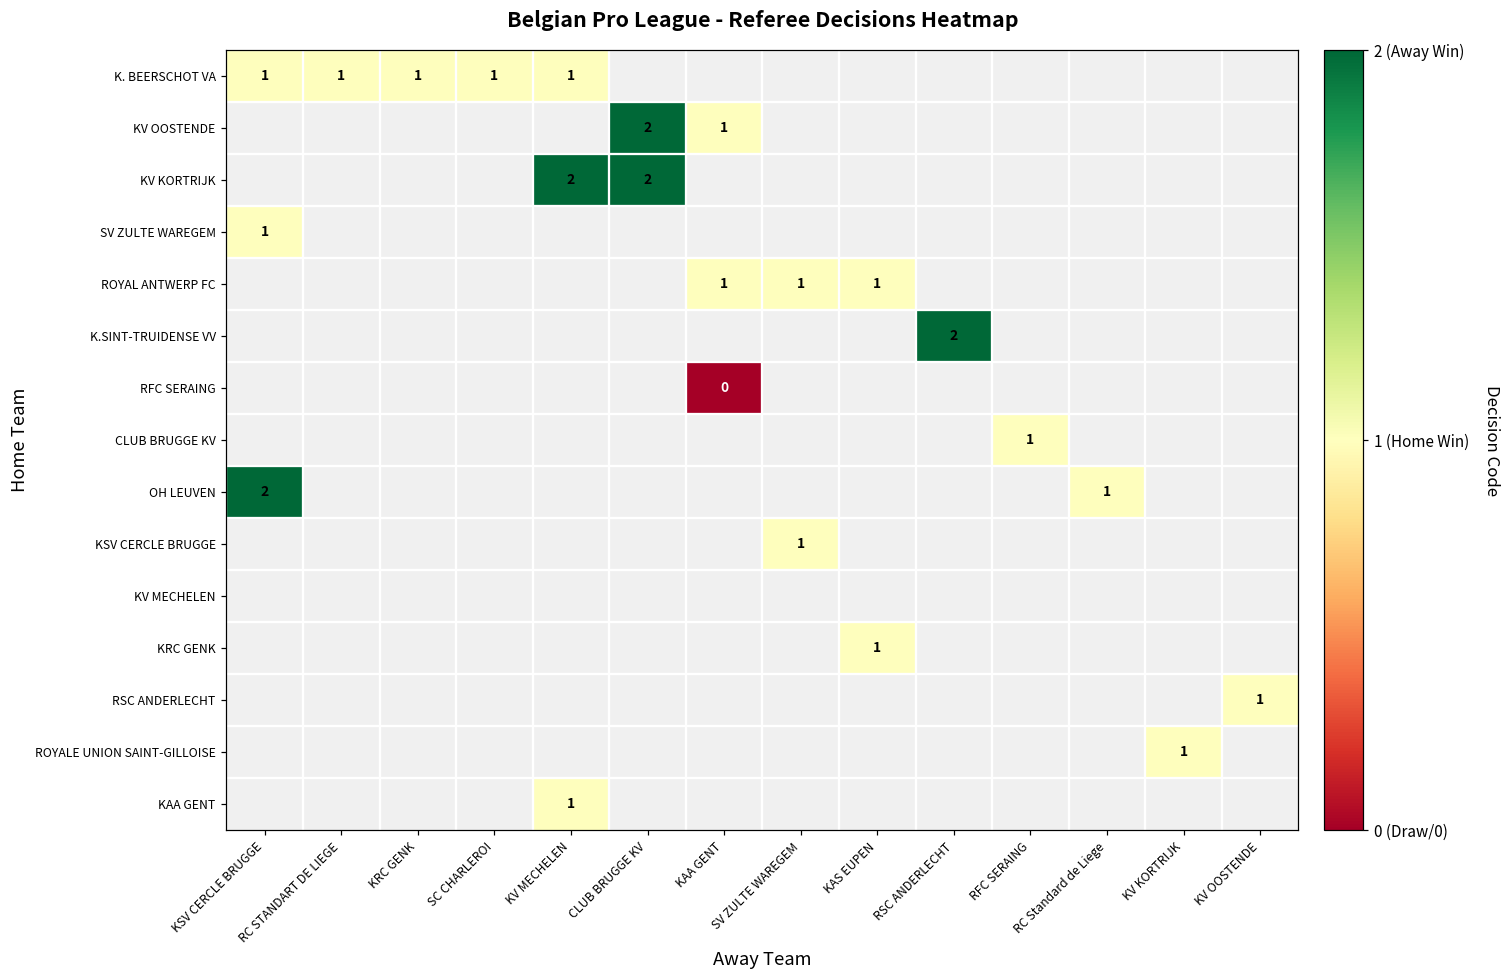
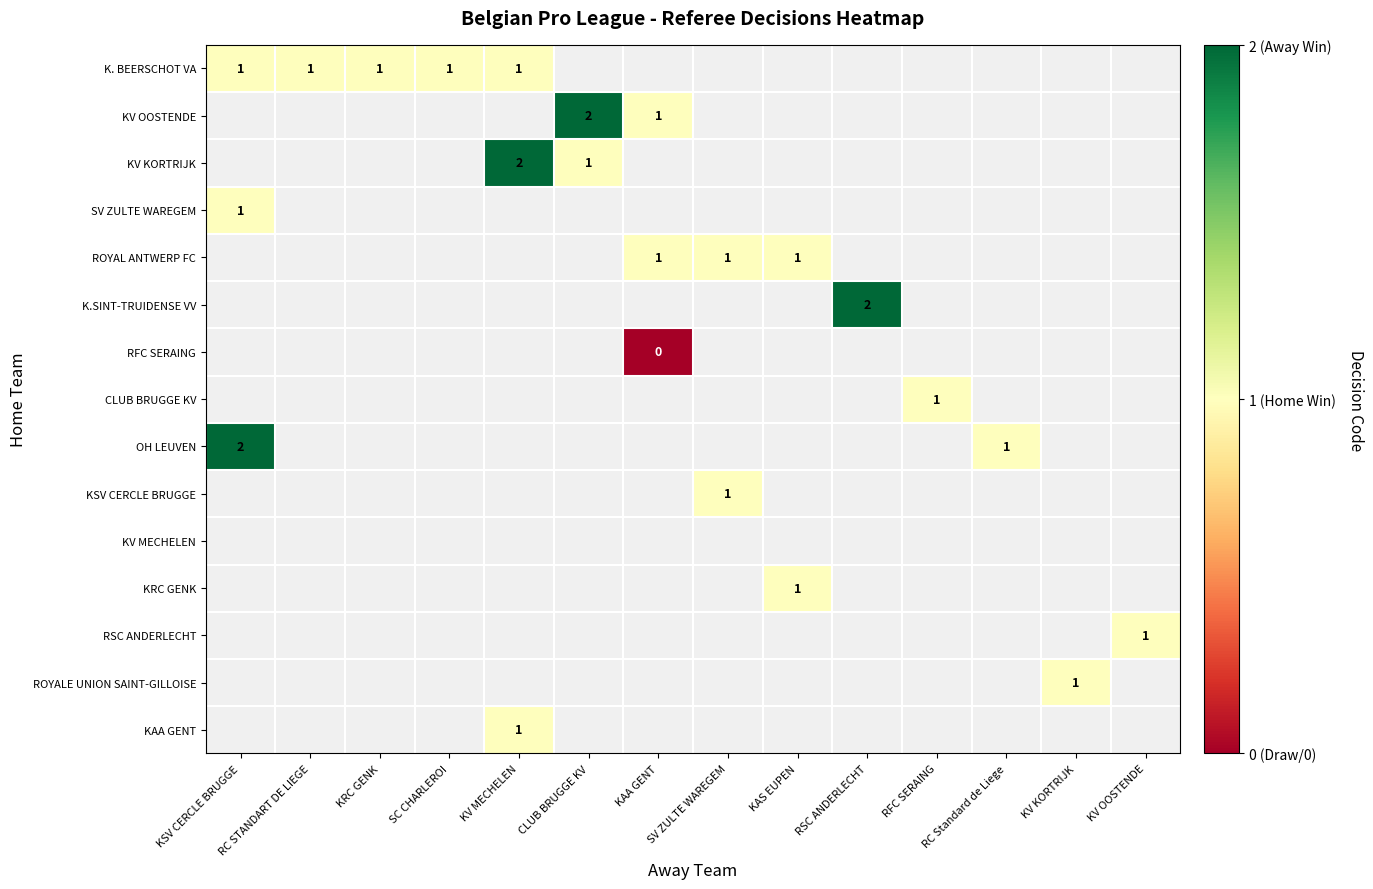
  {
    "K. BEERSCHOT VA": {
      "KSV CERCLE BRUGGE": 1,
      "RC STANDART DE LIEGE": 1,
      "KRC GENK": 1,
      "SC CHARLEROI": 1,
      "KV MECHELEN": 1
    },
    "KV OOSTENDE": {
      "CLUB BRUGGE KV": 2,
      "KAA GENT": 1
    },
    "KV KORTRIJK": {
      "KV MECHELEN": 2,
-     "CLUB BRUGGE KV": 2
+     "CLUB BRUGGE KV": 1
    },
    "SV ZULTE WAREGEM": {
      "KSV CERCLE BRUGGE": 1
    },
    "ROYAL ANTWERP FC": {
      "KAA GENT": 1,
      "SV ZULTE WAREGEM": 1,
      "KAS EUPEN": 1
    },
    "K.SINT-TRUIDENSE VV": {
      "RSC ANDERLECHT": 2
    },
    "RFC SERAING": {
      "KAA GENT": 0
    },
    "CLUB BRUGGE KV": {
      "RFC SERAING": 1
    },
    "OH LEUVEN": {
      "KSV CERCLE BRUGGE": 2,
      "RC Standard de Liege": 1
    },
    "KSV CERCLE BRUGGE": {
      "SV ZULTE WAREGEM": 1
    },
    "KRC GENK": {
      "KAS EUPEN": 1
    },
    "RSC ANDERLECHT": {
      "KV OOSTENDE": 1
    },
    "ROYALE UNION SAINT-GILLOISE": {
      "KV KORTRIJK": 1
    },
    "KAA GENT": {
      "KV MECHELEN": 1
    }
  }
